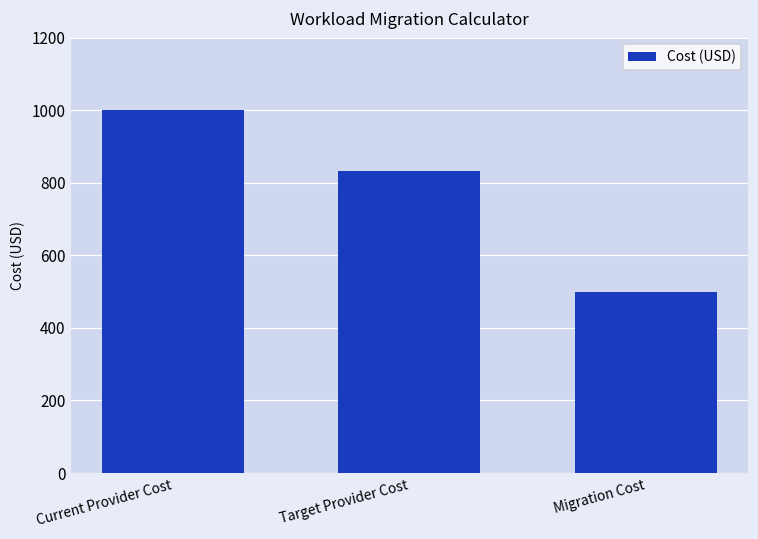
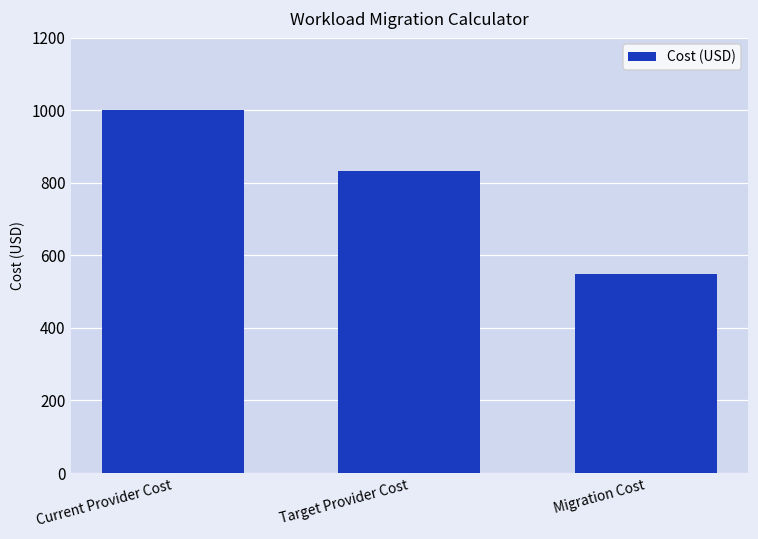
  {
    "Current Provider Cost": 1000,
    "Target Provider Cost": 830,
-   "Migration Cost": 500
+   "Migration Cost": 550
  }
